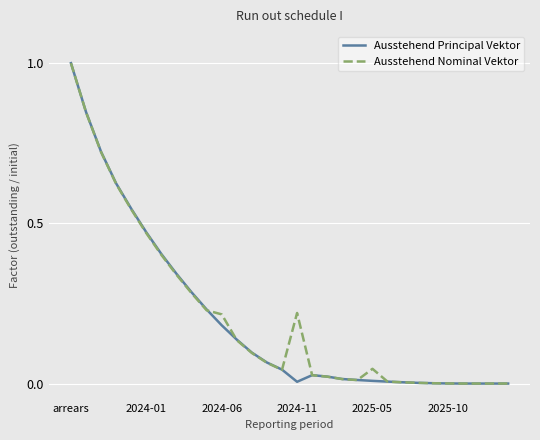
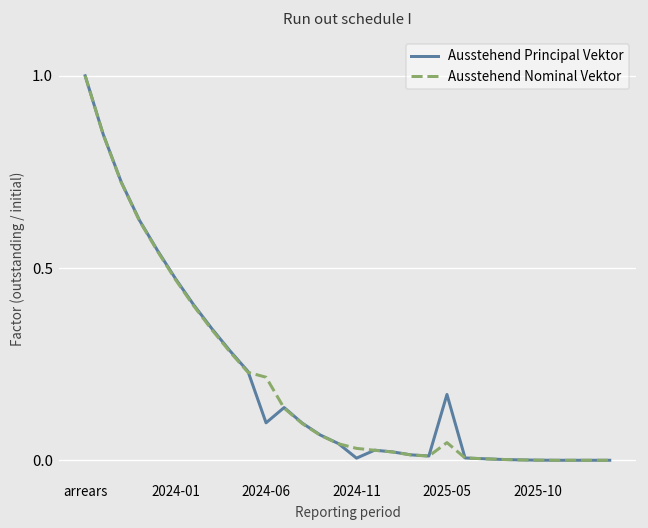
  {
    "Ausstehend Principal Vektor": {
-     "2024-06": 0.18,
+     "2024-06": 0.10,
      "2024-11": 0.01,
-     "2025-05": 0.01
+     "2025-05": 0.17
    },
    "Ausstehend Nominal Vektor": {
      "2024-06": 0.22,
-     "2024-11": 0.22,
+     "2024-11": 0.03,
      "2025-05": 0.05
    }
  }
